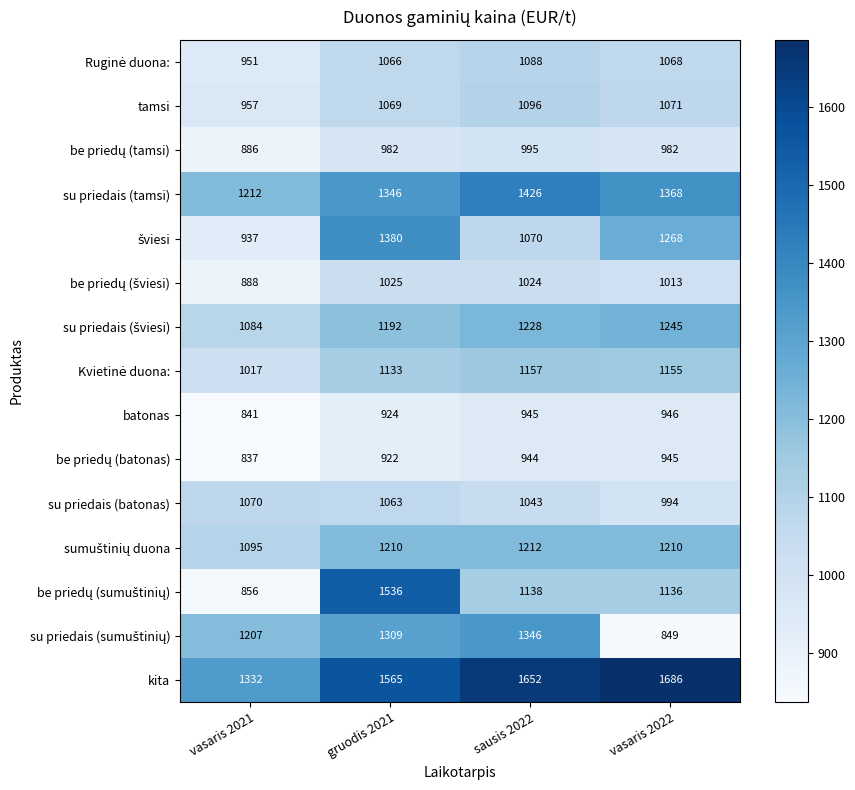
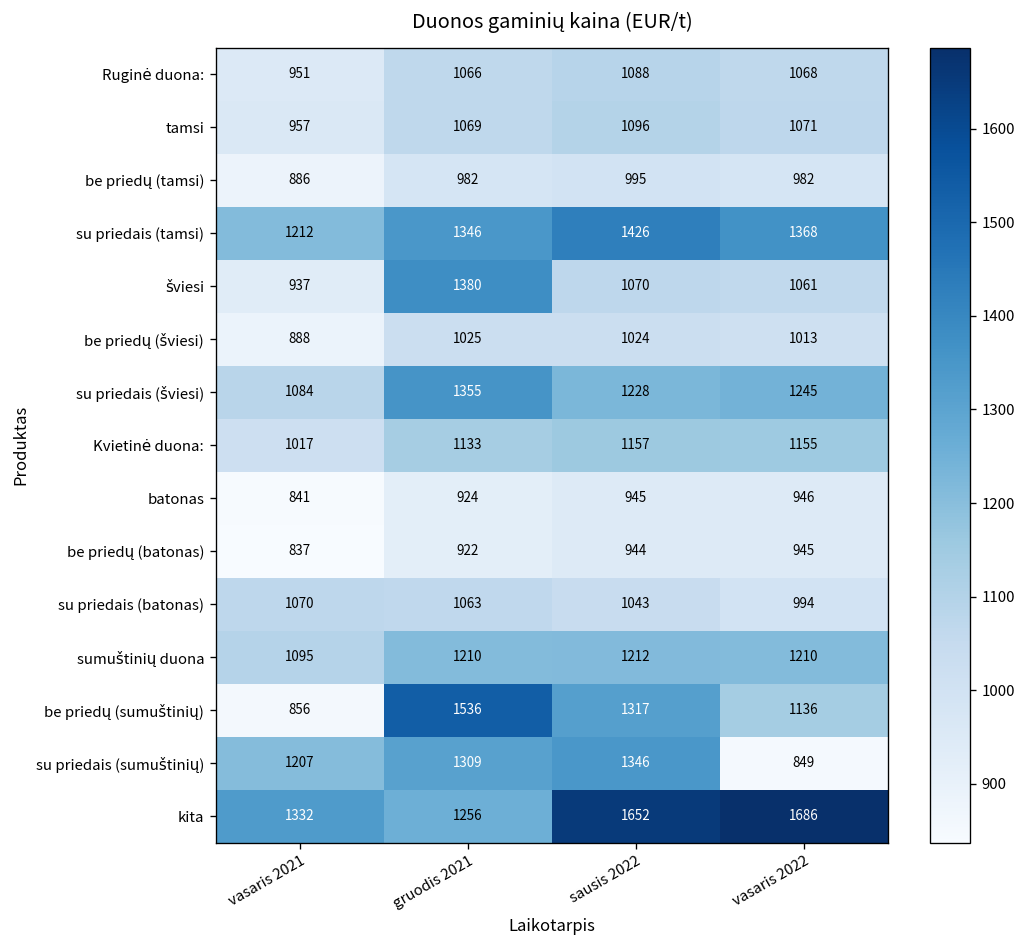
  {
    "Ruginė duona:": {
      "vasaris 2021": 951,
      "gruodis 2021": 1066,
      "sausis 2022": 1088,
      "vasaris 2022": 1068
    },
    "tamsi": {
      "vasaris 2021": 957,
      "gruodis 2021": 1069,
      "sausis 2022": 1096,
      "vasaris 2022": 1071
    },
    "be priedų (tamsi)": {
      "vasaris 2021": 886,
      "gruodis 2021": 982,
      "sausis 2022": 995,
      "vasaris 2022": 982
    },
    "su priedais (tamsi)": {
      "vasaris 2021": 1212,
      "gruodis 2021": 1346,
      "sausis 2022": 1426,
      "vasaris 2022": 1368
    },
    "šviesi": {
      "vasaris 2021": 937,
      "gruodis 2021": 1380,
      "sausis 2022": 1070,
-     "vasaris 2022": 1268
+     "vasaris 2022": 1061
    },
    "be priedų (šviesi)": {
      "vasaris 2021": 888,
      "gruodis 2021": 1025,
      "sausis 2022": 1024,
      "vasaris 2022": 1013
    },
    "su priedais (šviesi)": {
      "vasaris 2021": 1084,
-     "gruodis 2021": 1192,
+     "gruodis 2021": 1355,
      "sausis 2022": 1228,
      "vasaris 2022": 1245
    },
    "Kvietinė duona:": {
      "vasaris 2021": 1017,
      "gruodis 2021": 1133,
      "sausis 2022": 1157,
      "vasaris 2022": 1155
    },
    "batonas": {
      "vasaris 2021": 841,
      "gruodis 2021": 924,
      "sausis 2022": 945,
      "vasaris 2022": 946
    },
    "be priedų (batonas)": {
      "vasaris 2021": 837,
      "gruodis 2021": 922,
      "sausis 2022": 944,
      "vasaris 2022": 945
    },
    "su priedais (batonas)": {
      "vasaris 2021": 1070,
      "gruodis 2021": 1063,
      "sausis 2022": 1043,
      "vasaris 2022": 994
    },
    "sumuštinių duona": {
      "vasaris 2021": 1095,
      "gruodis 2021": 1210,
      "sausis 2022": 1212,
      "vasaris 2022": 1210
    },
    "be priedų (sumuštinių)": {
      "vasaris 2021": 856,
      "gruodis 2021": 1536,
-     "sausis 2022": 1138,
+     "sausis 2022": 1317,
      "vasaris 2022": 1136
    },
    "su priedais (sumuštinių)": {
      "vasaris 2021": 1207,
      "gruodis 2021": 1309,
      "sausis 2022": 1346,
      "vasaris 2022": 849
    },
    "kita": {
      "vasaris 2021": 1332,
-     "gruodis 2021": 1565,
+     "gruodis 2021": 1256,
      "sausis 2022": 1652,
      "vasaris 2022": 1686
    }
  }
